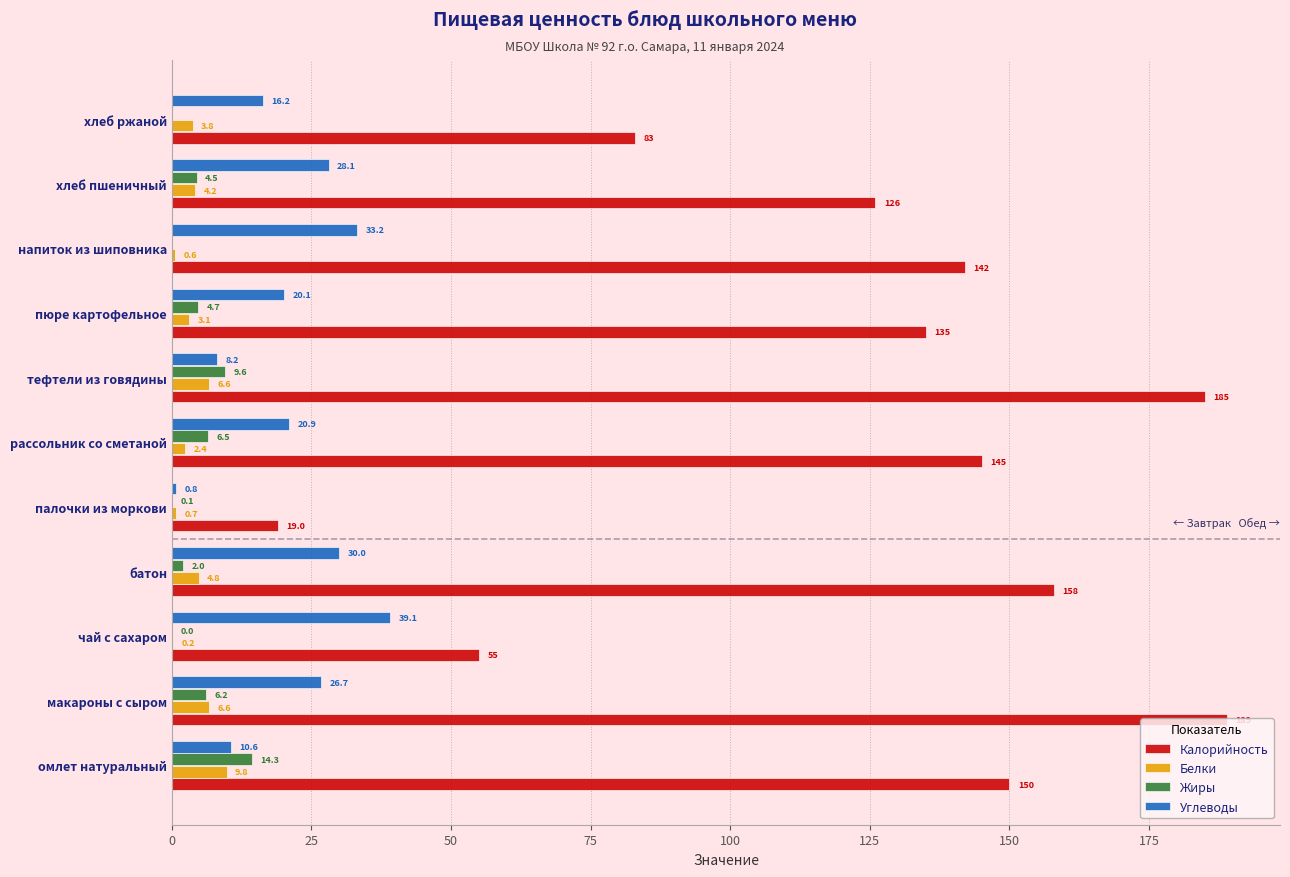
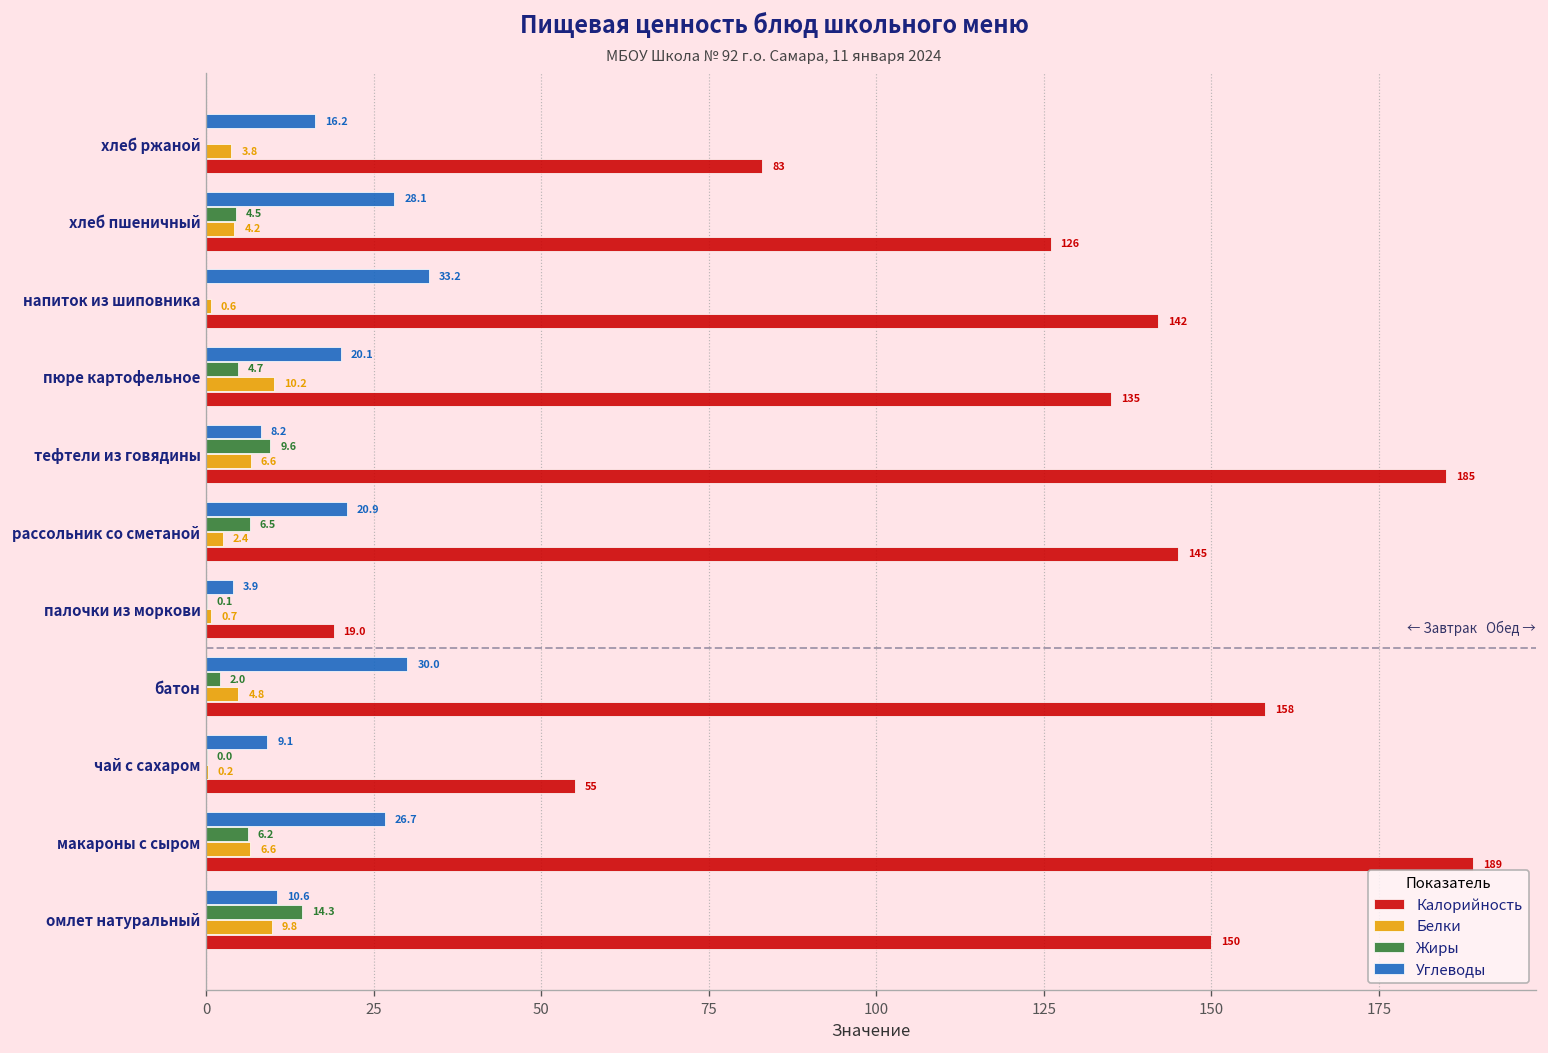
  {
    "Калорийность": {
      "хлеб ржаной": 83,
      "хлеб пшеничный": 126,
      "напиток из шиповника": 142,
      "пюре картофельное": 135,
      "тефтели из говядины": 185,
      "рассольник со сметаной": 145,
      "палочки из моркови": 19.0,
      "батон": 158,
      "чай с сахаром": 55,
      "омлет натуральный": 150
    },
    "Белки": {
      "хлеб ржаной": 3.8,
      "хлеб пшеничный": 4.2,
      "напиток из шиповника": 0.6,
-     "пюре картофельное": 3.1,
+     "пюре картофельное": 10.2,
      "тефтели из говядины": 6.6,
      "рассольник со сметаной": 2.4,
      "палочки из моркови": 0.7,
      "батон": 4.8,
      "чай с сахаром": 0.2,
      "макароны с сыром": 6.6,
      "омлет натуральный": 9.8
    },
    "Жиры": {
      "хлеб пшеничный": 4.5,
      "пюре картофельное": 4.7,
      "тефтели из говядины": 9.6,
      "рассольник со сметаной": 6.5,
      "палочки из моркови": 0.1,
      "батон": 2.0,
      "чай с сахаром": 0.0,
      "макароны с сыром": 6.2,
      "омлет натуральный": 14.3
    },
    "Углеводы": {
      "хлеб ржаной": 16.2,
      "хлеб пшеничный": 28.1,
      "напиток из шиповника": 33.2,
      "пюре картофельное": 20.1,
      "тефтели из говядины": 8.2,
      "рассольник со сметаной": 20.9,
-     "палочки из моркови": 0.8,
+     "палочки из моркови": 3.9,
      "батон": 30.0,
-     "чай с сахаром": 39.1,
+     "чай с сахаром": 9.1,
      "макароны с сыром": 26.7,
      "омлет натуральный": 10.6
    }
  }
